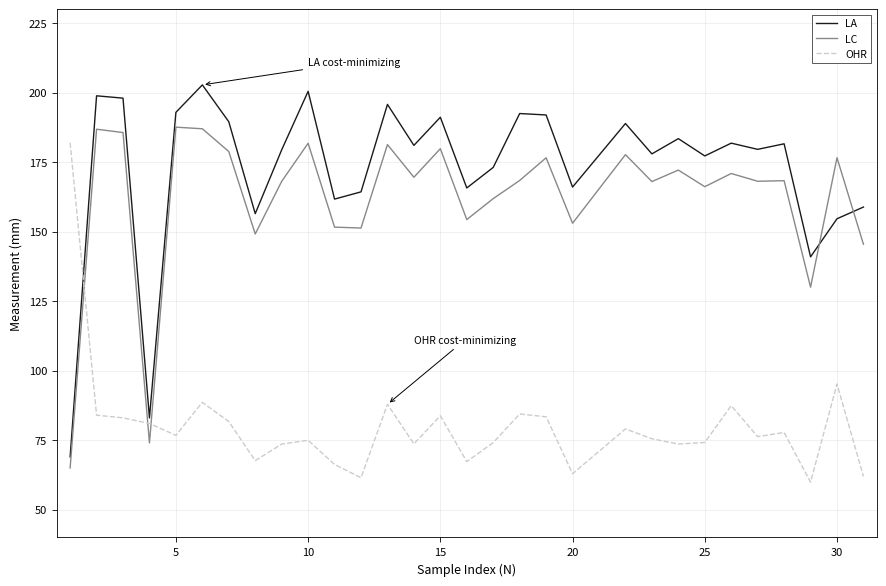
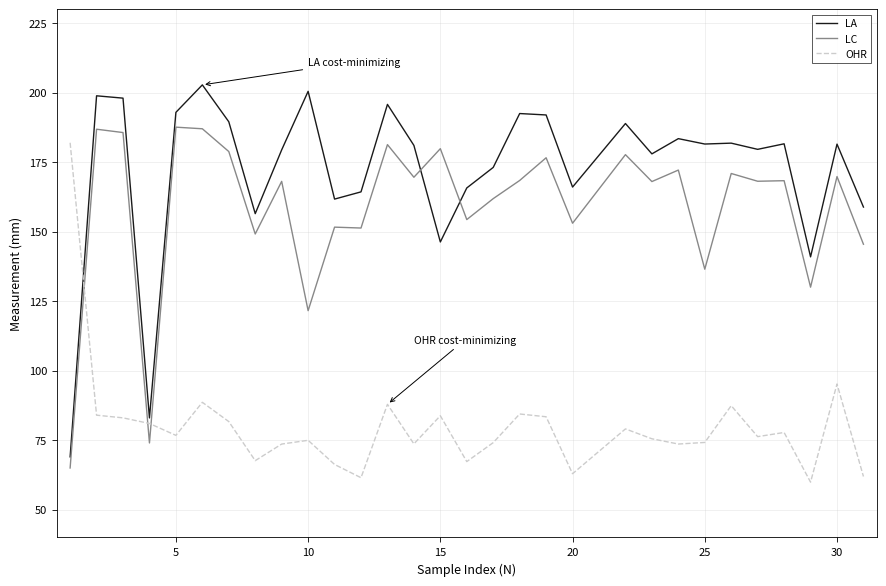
  {
    "LA": {
      "5": 193,
      "10": 201,
-     "15": 191,
+     "15": 146,
      "20": 166,
-     "25": 177,
-     "30": 155
+     "25": 182,
+     "30": 182
    },
    "LC": {
      "5": 188,
-     "10": 182,
+     "10": 122,
      "15": 180,
      "20": 153,
-     "25": 166,
-     "30": 177
+     "25": 137,
+     "30": 170
    },
    "OHR": {
      "5": 77,
      "10": 75,
      "15": 84,
      "20": 63,
      "25": 74,
      "30": 95
    }
  }
